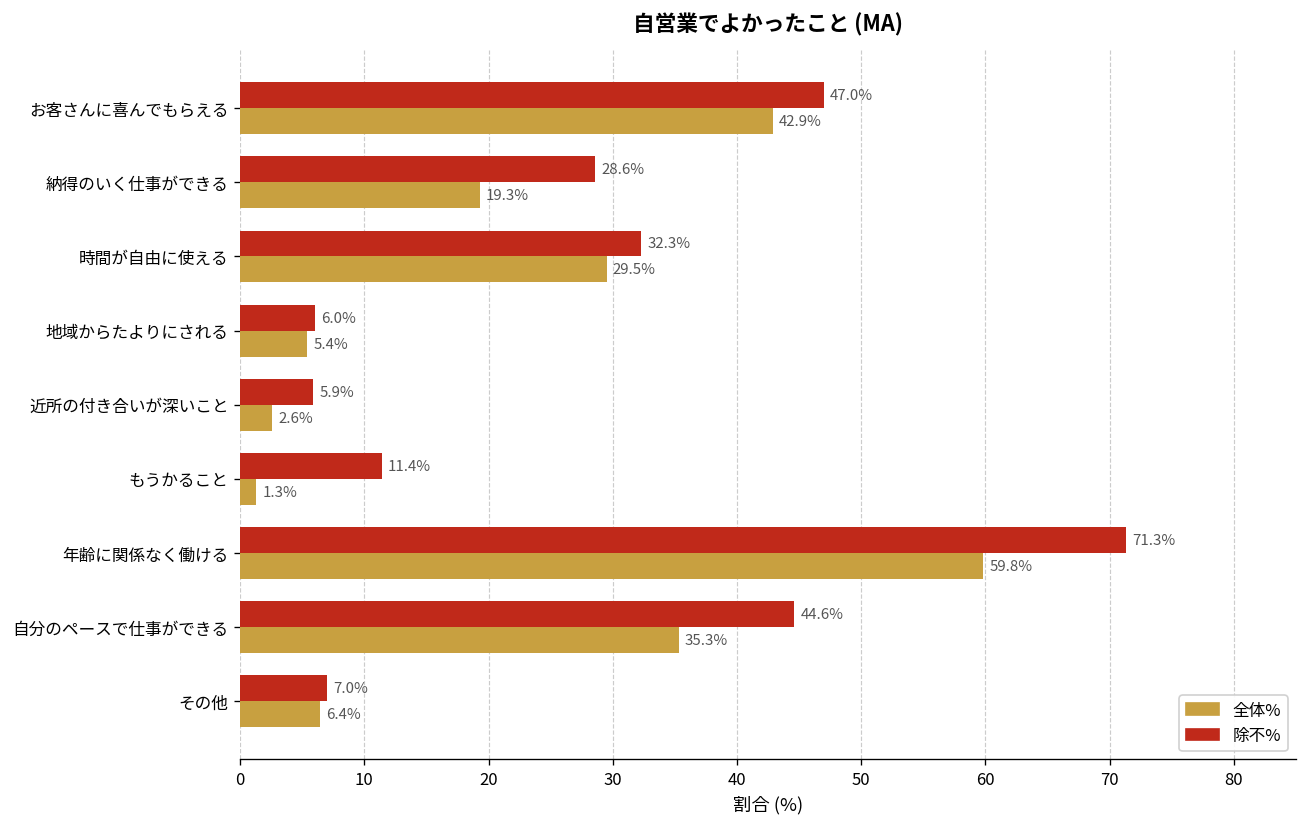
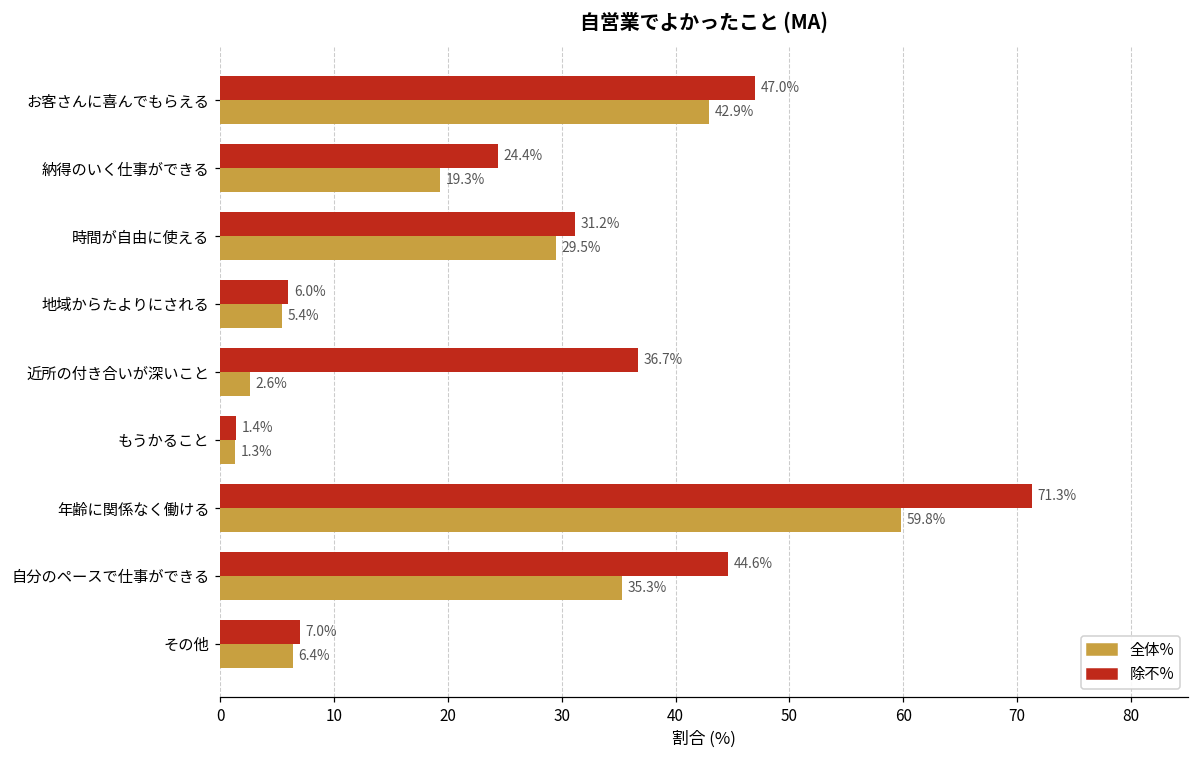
  {
    "全体%": {
      "お客さんに喜んでもらえる": "42.9%",
      "納得のいく仕事ができる": "19.3%",
      "時間が自由に使える": "29.5%",
      "地域からたよりにされる": "5.4%",
      "近所の付き合いが深いこと": "2.6%",
      "もうかること": "1.3%",
      "年齢に関係なく働ける": "59.8%",
      "自分のペースで仕事ができる": "35.3%",
      "その他": "6.4%"
    },
    "除不%": {
      "お客さんに喜んでもらえる": "47.0%",
-     "納得のいく仕事ができる": "28.6%",
-     "時間が自由に使える": "32.3%",
+     "納得のいく仕事ができる": "24.4%",
+     "時間が自由に使える": "31.2%",
      "地域からたよりにされる": "6.0%",
-     "近所の付き合いが深いこと": "5.9%",
-     "もうかること": "11.4%",
+     "近所の付き合いが深いこと": "36.7%",
+     "もうかること": "1.4%",
      "年齢に関係なく働ける": "71.3%",
      "自分のペースで仕事ができる": "44.6%",
      "その他": "7.0%"
    }
  }
